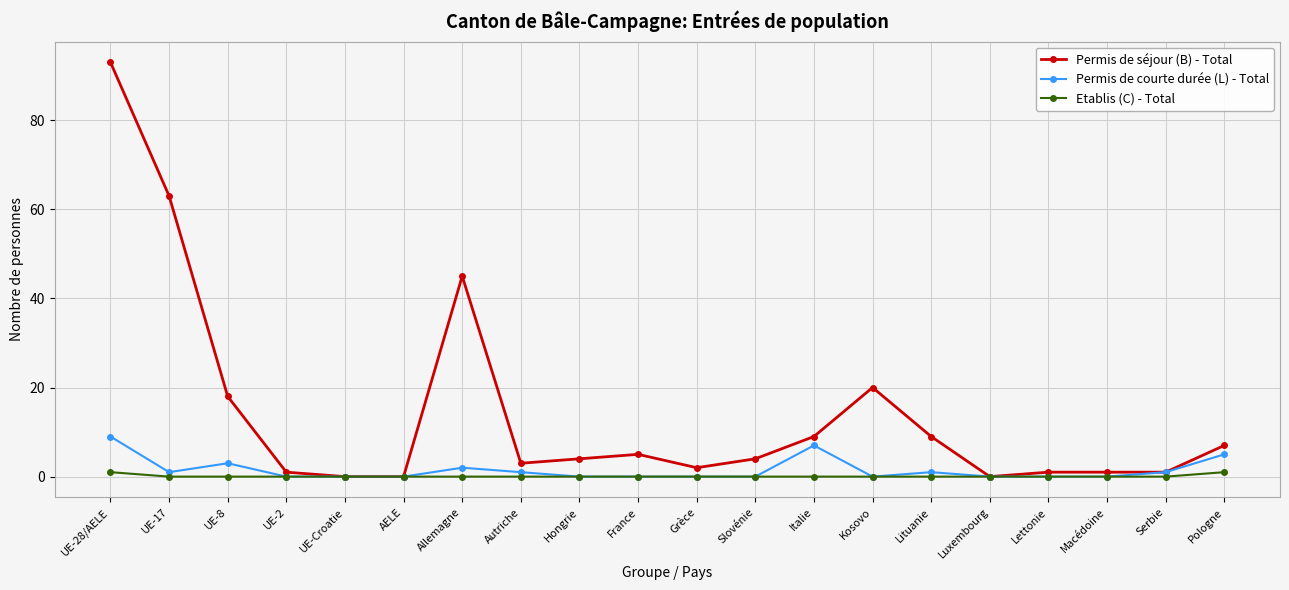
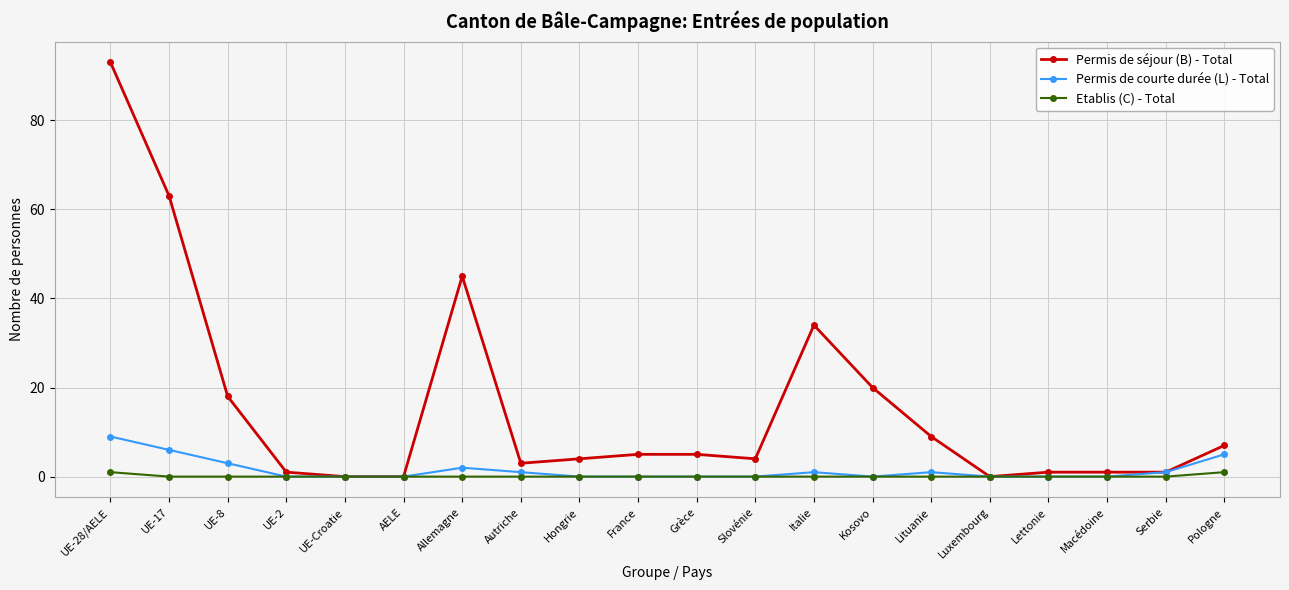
  {
    "Permis de séjour (B) - Total": {
      "UE-28/AELE": 93,
      "UE-17": 63,
      "UE-8": 18,
      "UE-2": 1,
      "Allemagne": 45,
      "Autriche": 3,
      "Hongrie": 4,
      "France": 5,
-     "Grèce": 2,
+     "Grèce": 5,
      "Slovénie": 4,
-     "Italie": 9,
+     "Italie": 34,
      "Kosovo": 20,
      "Lituanie": 9,
      "Lettonie": 1,
      "Macédoine": 1,
      "Pologne": 7
    },
    "Permis de courte durée (L) - Total": {
      "UE-28/AELE": 9,
-     "UE-17": 1,
+     "UE-17": 6,
      "UE-8": 3,
      "Allemagne": 2,
      "Autriche": 1,
-     "Italie": 7,
+     "Italie": 1,
      "Lituanie": 1,
      "Pologne": 5
    },
    "Etablis (C) - Total": {
      "UE-28/AELE": 1,
      "UE-17": 0,
      "UE-8": 0,
      "Allemagne": 0,
      "Autriche": 0,
      "Italie": 0,
      "Lituanie": 0,
      "Serbie": 0,
      "Pologne": 1
    }
  }
